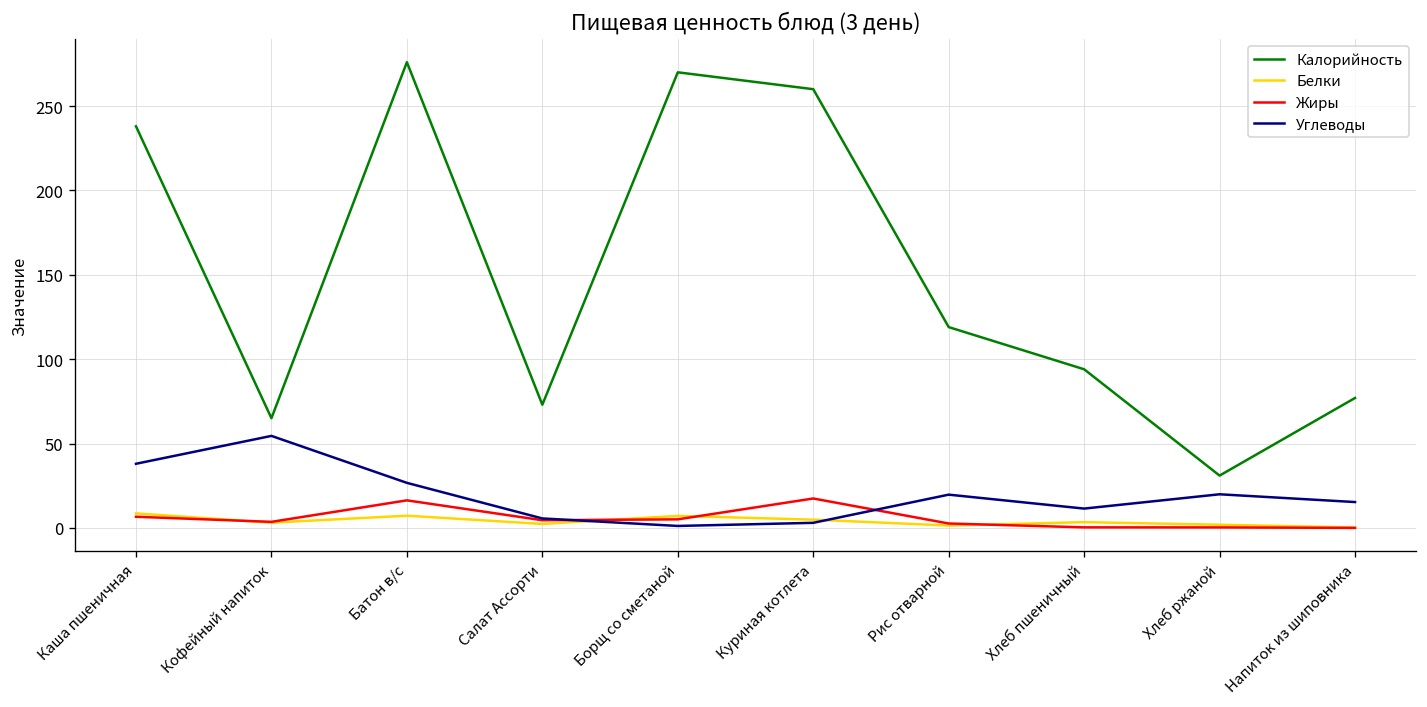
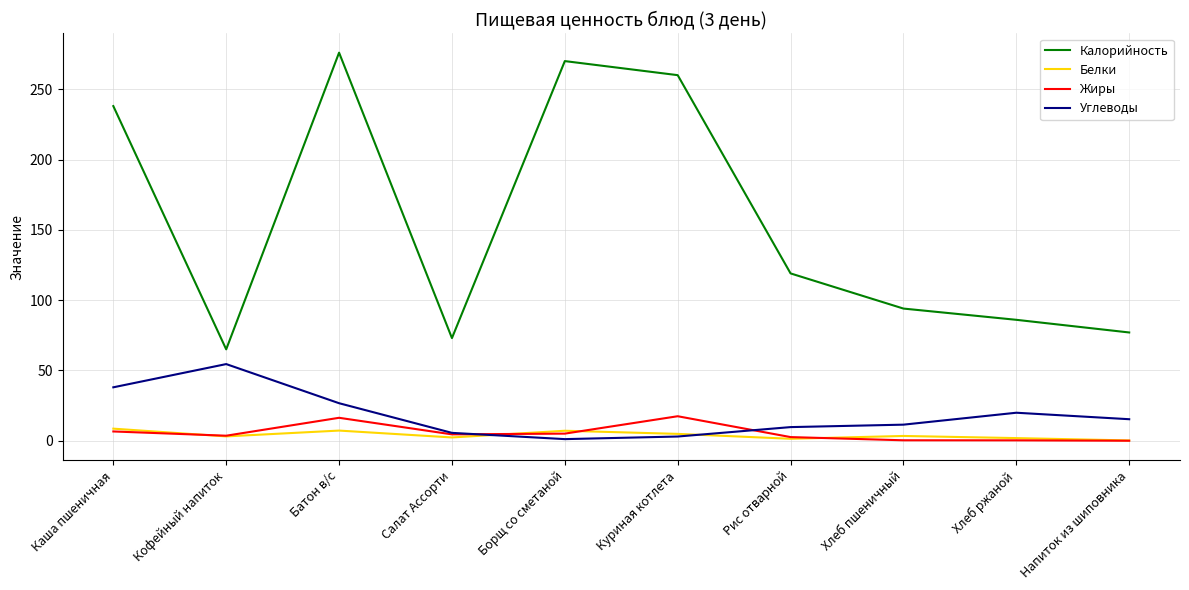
  {
    "Калорийность": {
      "Каша пшеничная": 238,
      "Кофейный напиток": 65,
      "Батон в/с": 276,
      "Салат Ассорти": 73,
      "Борщ со сметаной": 270,
      "Куриная котлета": 260,
      "Рис отварной": 119,
      "Хлеб пшеничный": 94,
-     "Хлеб ржаной": 31,
+     "Хлеб ржаной": 86,
      "Напиток из шиповника": 77
    },
    "Белки": {
      "Каша пшеничная": 9,
      "Батон в/с": 7,
      "Салат Ассорти": 2,
      "Борщ со сметаной": 7,
      "Куриная котлета": 5,
      "Хлеб пшеничный": 3
    },
    "Жиры": {
      "Каша пшеничная": 7,
      "Батон в/с": 16,
      "Борщ со сметаной": 5,
      "Куриная котлета": 17,
      "Хлеб пшеничный": 0
    },
    "Углеводы": {
      "Каша пшеничная": 38,
      "Кофейный напиток": 55,
      "Батон в/с": 27,
      "Борщ со сметаной": 1,
      "Куриная котлета": 3,
-     "Рис отварной": 20,
+     "Рис отварной": 10,
      "Хлеб пшеничный": 11,
      "Хлеб ржаной": 20,
      "Напиток из шиповника": 15
    }
  }
